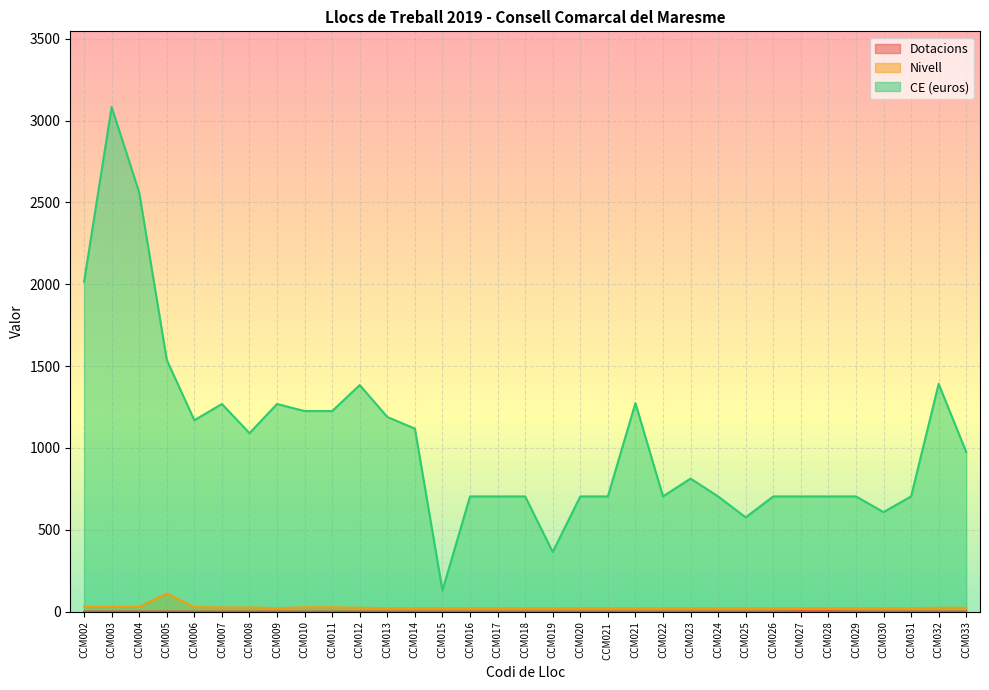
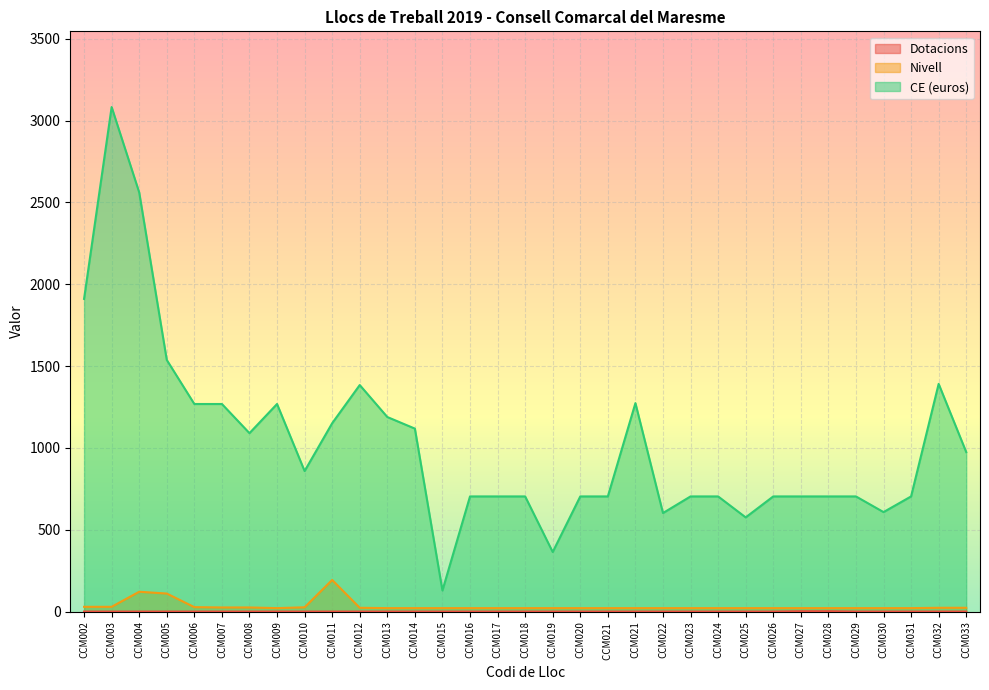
  {
    "Dotacions": {
      "CCM002": 0,
      "CCM003": 0,
      "CCM004": 0,
      "CCM005": 0,
      "CCM006": 0,
      "CCM007": 0,
      "CCM008": 0,
      "CCM009": 0,
      "CCM010": 0,
      "CCM011": 0,
      "CCM012": 0,
      "CCM013": 0,
      "CCM014": 0,
      "CCM015": 0,
      "CCM016": 0,
      "CCM017": 0,
      "CCM018": 0,
      "CCM019": 0,
      "CCM020": 0,
      "CCM022": 0,
      "CCM023": 0,
      "CCM024": 0,
      "CCM025": 0,
      "CCM026": 0,
      "CCM027": 0,
      "CCM028": 0,
      "CCM029": 0,
      "CCM030": 0,
      "CCM031": 0,
      "CCM032": 0,
      "CCM033": 0
    },
    "Nivell": {
      "CCM002": 30,
      "CCM003": 30,
-     "CCM004": 30,
+     "CCM004": 120,
      "CCM005": 110,
      "CCM006": 30,
      "CCM007": 30,
      "CCM008": 30,
      "CCM009": 20,
      "CCM010": 30,
-     "CCM011": 30,
+     "CCM011": 190,
      "CCM012": 20,
      "CCM013": 20,
      "CCM014": 20,
      "CCM015": 20,
      "CCM016": 20,
      "CCM017": 20,
      "CCM018": 20,
      "CCM019": 20,
      "CCM020": 20,
      "CCM022": 20,
      "CCM023": 20,
      "CCM024": 20,
      "CCM025": 20,
      "CCM026": 20,
      "CCM027": 20,
      "CCM028": 20,
      "CCM029": 20,
      "CCM030": 20,
      "CCM031": 20,
      "CCM032": 20,
      "CCM033": 20
    },
    "CE (euros)": {
-     "CCM002": 2020,
+     "CCM002": 1910,
      "CCM003": 3080,
      "CCM004": 2560,
      "CCM005": 1540,
-     "CCM006": 1170,
+     "CCM006": 1270,
      "CCM007": 1270,
      "CCM008": 1090,
      "CCM009": 1270,
-     "CCM010": 1230,
-     "CCM011": 1230,
+     "CCM010": 860,
+     "CCM011": 1150,
      "CCM012": 1380,
      "CCM013": 1190,
      "CCM014": 1120,
      "CCM015": 130,
      "CCM016": 700,
      "CCM017": 700,
      "CCM018": 700,
      "CCM019": 360,
      "CCM020": 700,
-     "CCM022": 700,
-     "CCM023": 810,
+     "CCM022": 600,
+     "CCM023": 700,
      "CCM024": 700,
      "CCM025": 580,
      "CCM026": 700,
      "CCM027": 700,
      "CCM028": 700,
      "CCM029": 700,
      "CCM030": 610,
      "CCM031": 700,
      "CCM032": 1390,
      "CCM033": 980
    }
  }
